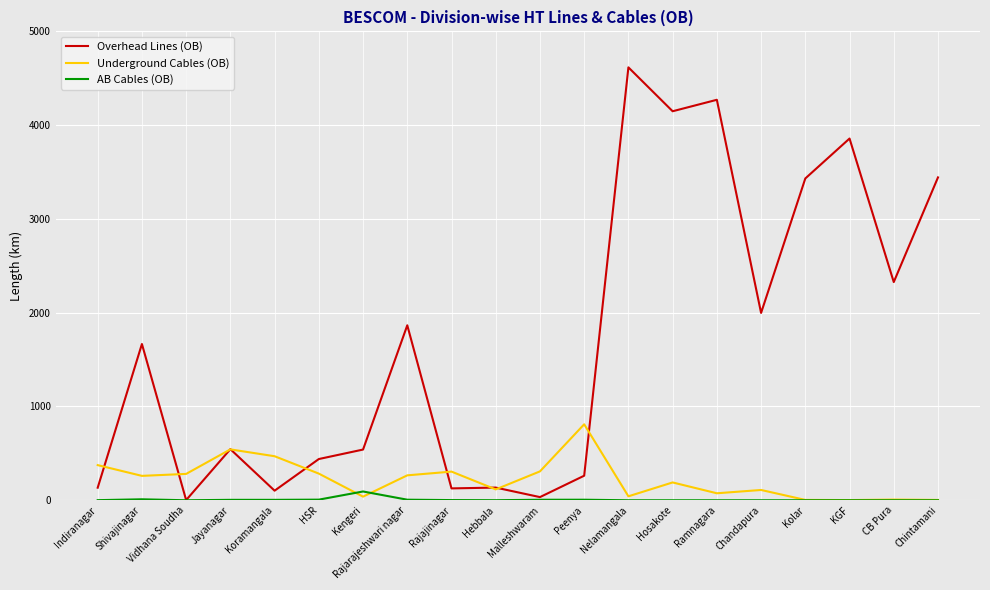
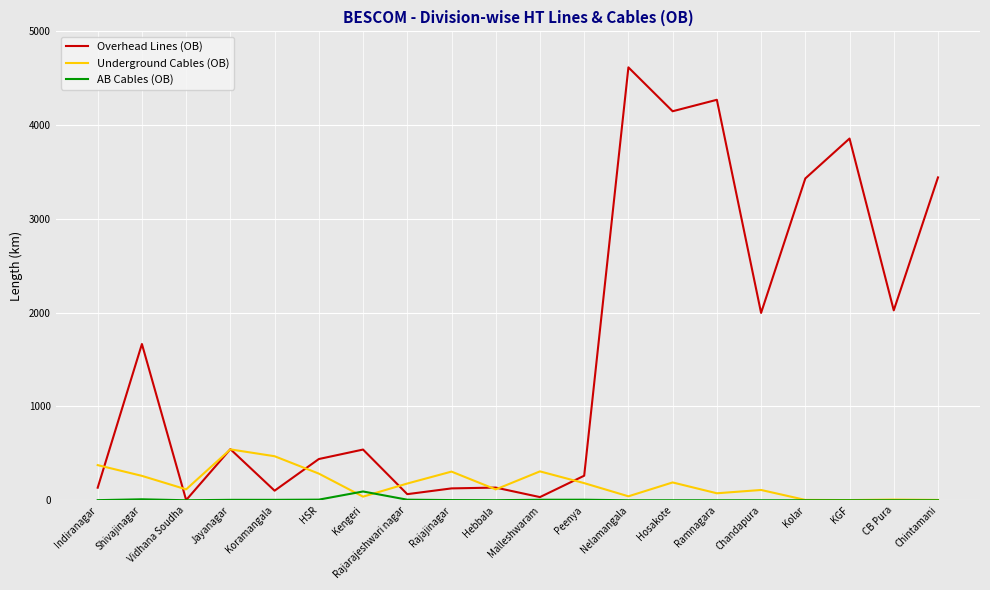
  {
    "Overhead Lines (OB)": {
      "Indiranagar": 100,
      "Shivajinagar": 1700,
      "Koramangala": 100,
      "HSR": 400,
      "Kengeri": 500,
-     "Rajarajeshwari nagar": 1900,
+     "Rajarajeshwari nagar": 100,
      "Rajajinagar": 100,
      "Malleshwaram": 0,
      "Peenya": 300,
      "Nelamangala": 4600,
      "Hosakote": 4100,
      "Ramnagara": 4300,
      "Chandapura": 2000,
      "Kolar": 3400,
      "KGF": 3900,
-     "CB Pura": 2300,
+     "CB Pura": 2000,
      "Chintamani": 3400
    },
    "Underground Cables (OB)": {
      "Indiranagar": 400,
      "Shivajinagar": 300,
-     "Vidhana Soudha": 300,
+     "Vidhana Soudha": 100,
      "Koramangala": 500,
      "HSR": 300,
      "Kengeri": 0,
-     "Rajarajeshwari nagar": 300,
+     "Rajarajeshwari nagar": 200,
      "Rajajinagar": 300,
      "Malleshwaram": 300,
-     "Peenya": 800,
+     "Peenya": 200,
      "Nelamangala": 0,
      "Hosakote": 200,
      "Ramnagara": 100,
      "Chandapura": 100
    },
    "AB Cables (OB)": {
      "Indiranagar": 0,
      "Shivajinagar": 0,
      "Jayanagar": 0,
      "Koramangala": 0,
      "HSR": 0,
      "Kengeri": 100,
      "Rajarajeshwari nagar": 0,
      "Rajajinagar": 0,
      "Hebbala": 0,
      "Malleshwaram": 0,
      "Peenya": 0,
      "Nelamangala": 0,
      "Hosakote": 0,
      "Ramnagara": 0,
      "Chandapura": 0
    }
  }
